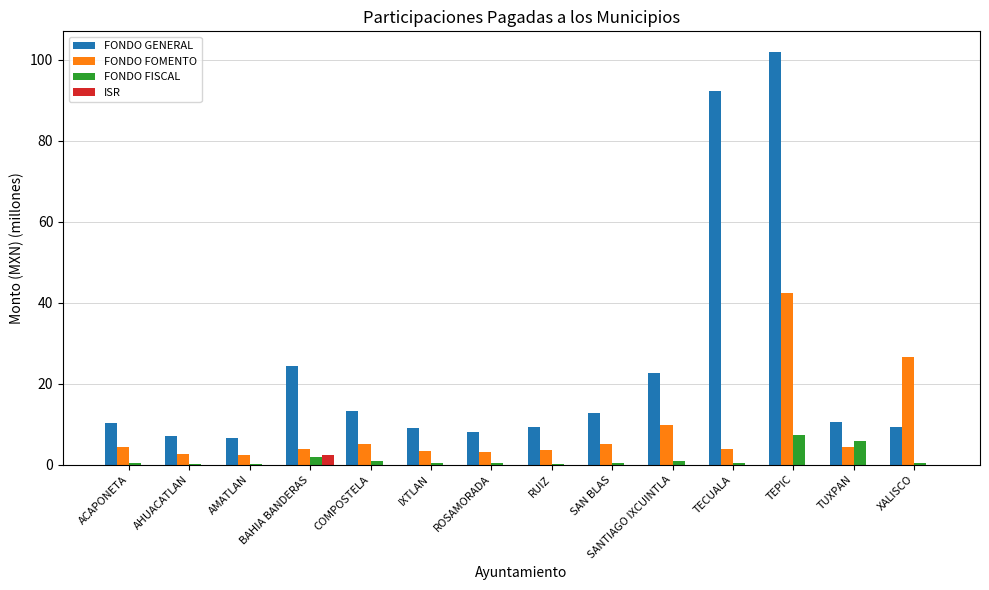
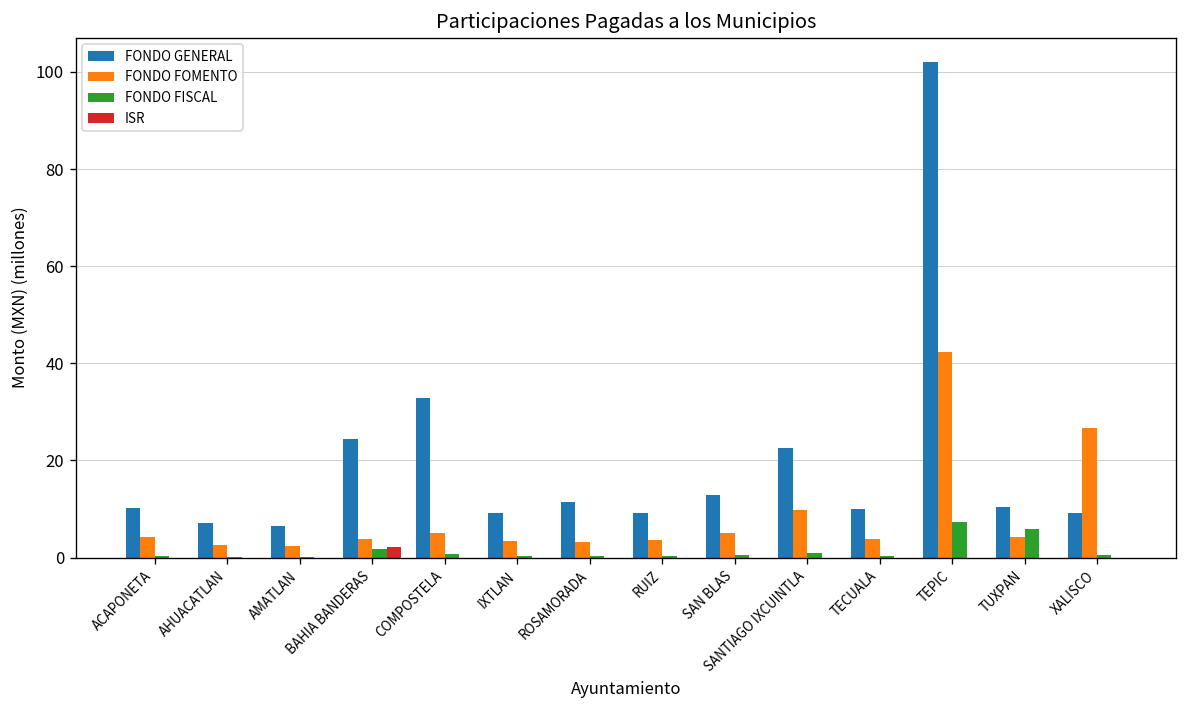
  {
    "FONDO GENERAL": {
      "ACAPONETA": 10,
      "AHUACATLAN": 7,
      "AMATLAN": 7,
      "BAHIA BANDERAS": 24,
-     "COMPOSTELA": 13,
+     "COMPOSTELA": 33,
      "IXTLAN": 9,
-     "ROSAMORADA": 8,
+     "ROSAMORADA": 11,
      "RUIZ": 9,
      "SAN BLAS": 13,
      "SANTIAGO IXCUINTLA": 23,
-     "TECUALA": 92,
+     "TECUALA": 10,
      "TEPIC": 102,
      "TUXPAN": 10,
      "XALISCO": 9
    },
    "FONDO FOMENTO": {
      "ACAPONETA": 4,
      "AHUACATLAN": 3,
      "AMATLAN": 2,
      "BAHIA BANDERAS": 4,
      "COMPOSTELA": 5,
      "IXTLAN": 3,
      "ROSAMORADA": 3,
      "RUIZ": 4,
      "SAN BLAS": 5,
      "SANTIAGO IXCUINTLA": 10,
      "TECUALA": 4,
      "TEPIC": 42,
      "TUXPAN": 4,
      "XALISCO": 27
    },
    "FONDO FISCAL": {
      "BAHIA BANDERAS": 2,
      "COMPOSTELA": 1,
      "SANTIAGO IXCUINTLA": 1,
      "TEPIC": 7,
      "TUXPAN": 6
    },
    "ISR": {
      "ACAPONETA": 0,
      "AHUACATLAN": 0,
      "AMATLAN": 0,
      "BAHIA BANDERAS": 2,
      "COMPOSTELA": 0,
      "IXTLAN": 0,
      "ROSAMORADA": 0,
      "RUIZ": 0,
      "SAN BLAS": 0,
      "SANTIAGO IXCUINTLA": 0,
      "TECUALA": 0,
      "TEPIC": 0,
      "TUXPAN": 0,
      "XALISCO": 0
    }
  }
